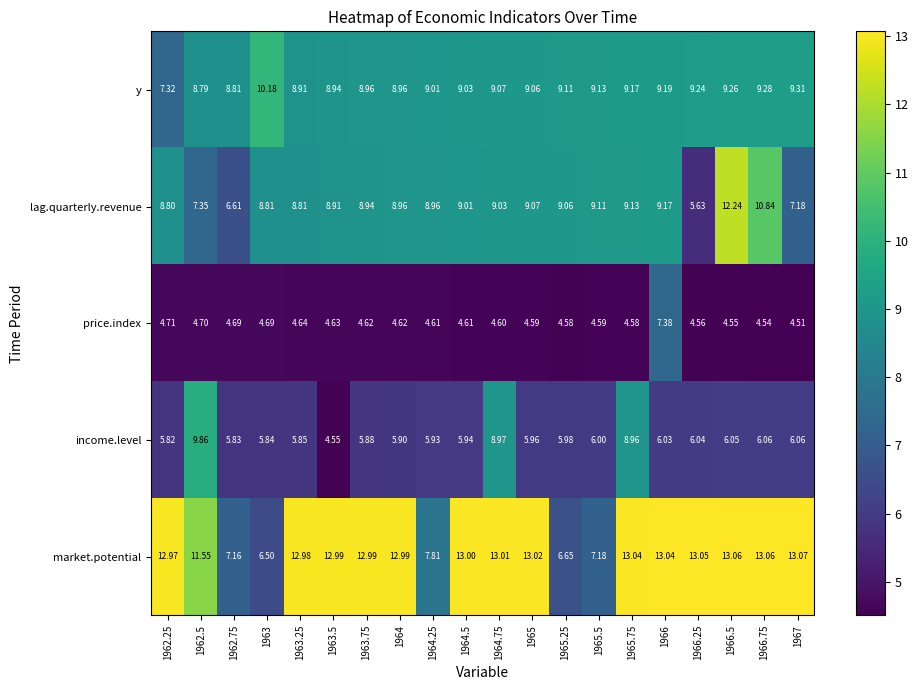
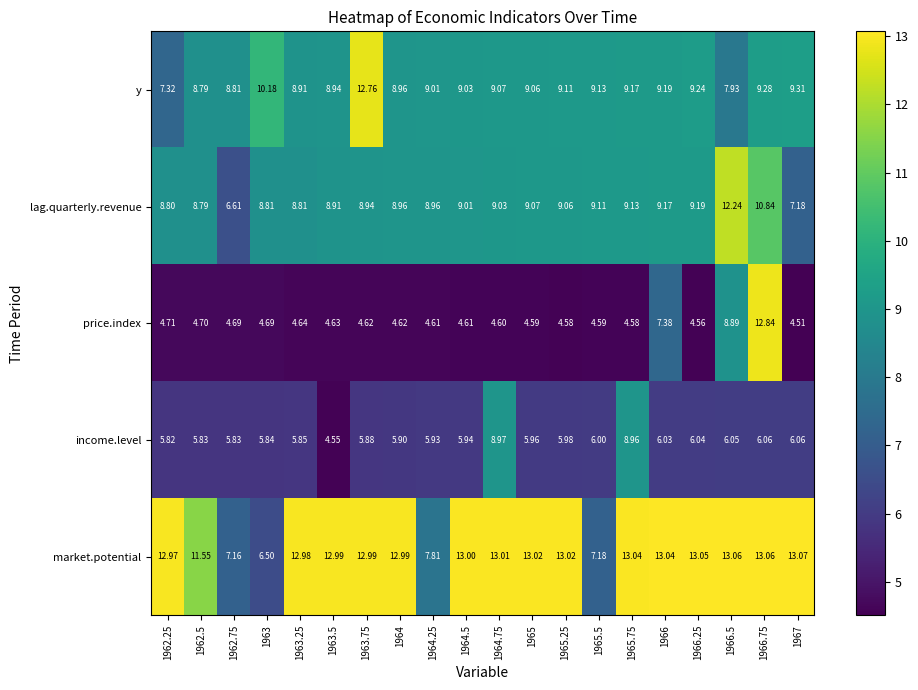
  {
    "y": {
      "1962.25": 7.32,
      "1962.5": 8.79,
      "1962.75": 8.81,
      "1963": 10.18,
      "1963.25": 8.91,
      "1963.5": 8.94,
-     "1963.75": 8.96,
+     "1963.75": 12.76,
      "1964": 8.96,
      "1964.25": 9.01,
      "1964.5": 9.03,
      "1964.75": 9.07,
      "1965": 9.06,
      "1965.25": 9.11,
      "1965.5": 9.13,
      "1965.75": 9.17,
      "1966": 9.19,
      "1966.25": 9.24,
-     "1966.5": 9.26,
+     "1966.5": 7.93,
      "1966.75": 9.28,
      "1967": 9.31
    },
    "lag.quarterly.revenue": {
      "1962.25": 8.80,
-     "1962.5": 7.35,
+     "1962.5": 8.79,
      "1962.75": 6.61,
      "1963": 8.81,
      "1963.25": 8.81,
      "1963.5": 8.91,
      "1963.75": 8.94,
      "1964": 8.96,
      "1964.25": 8.96,
      "1964.5": 9.01,
      "1964.75": 9.03,
      "1965": 9.07,
      "1965.25": 9.06,
      "1965.5": 9.11,
      "1965.75": 9.13,
      "1966": 9.17,
-     "1966.25": 5.63,
+     "1966.25": 9.19,
      "1966.5": 12.24,
      "1966.75": 10.84,
      "1967": 7.18
    },
    "price.index": {
      "1962.25": 4.71,
      "1962.5": 4.70,
      "1962.75": 4.69,
      "1963": 4.69,
      "1963.25": 4.64,
      "1963.5": 4.63,
      "1963.75": 4.62,
      "1964": 4.62,
      "1964.25": 4.61,
      "1964.5": 4.61,
      "1964.75": 4.60,
      "1965": 4.59,
      "1965.25": 4.58,
      "1965.5": 4.59,
      "1965.75": 4.58,
      "1966": 7.38,
      "1966.25": 4.56,
-     "1966.5": 4.55,
-     "1966.75": 4.54,
+     "1966.5": 8.89,
+     "1966.75": 12.84,
      "1967": 4.51
    },
    "income.level": {
      "1962.25": 5.82,
-     "1962.5": 9.86,
+     "1962.5": 5.83,
      "1962.75": 5.83,
      "1963": 5.84,
      "1963.25": 5.85,
      "1963.5": 4.55,
      "1963.75": 5.88,
      "1964": 5.90,
      "1964.25": 5.93,
      "1964.5": 5.94,
      "1964.75": 8.97,
      "1965": 5.96,
      "1965.25": 5.98,
      "1965.5": 6.00,
      "1965.75": 8.96,
      "1966": 6.03,
      "1966.25": 6.04,
      "1966.5": 6.05,
      "1966.75": 6.06,
      "1967": 6.06
    },
    "market.potential": {
      "1962.25": 12.97,
      "1962.5": 11.55,
      "1962.75": 7.16,
      "1963": 6.50,
      "1963.25": 12.98,
      "1963.5": 12.99,
      "1963.75": 12.99,
      "1964": 12.99,
      "1964.25": 7.81,
      "1964.5": 13.00,
      "1964.75": 13.01,
      "1965": 13.02,
-     "1965.25": 6.65,
+     "1965.25": 13.02,
      "1965.5": 7.18,
      "1965.75": 13.04,
      "1966": 13.04,
      "1966.25": 13.05,
      "1966.5": 13.06,
      "1966.75": 13.06,
      "1967": 13.07
    }
  }
